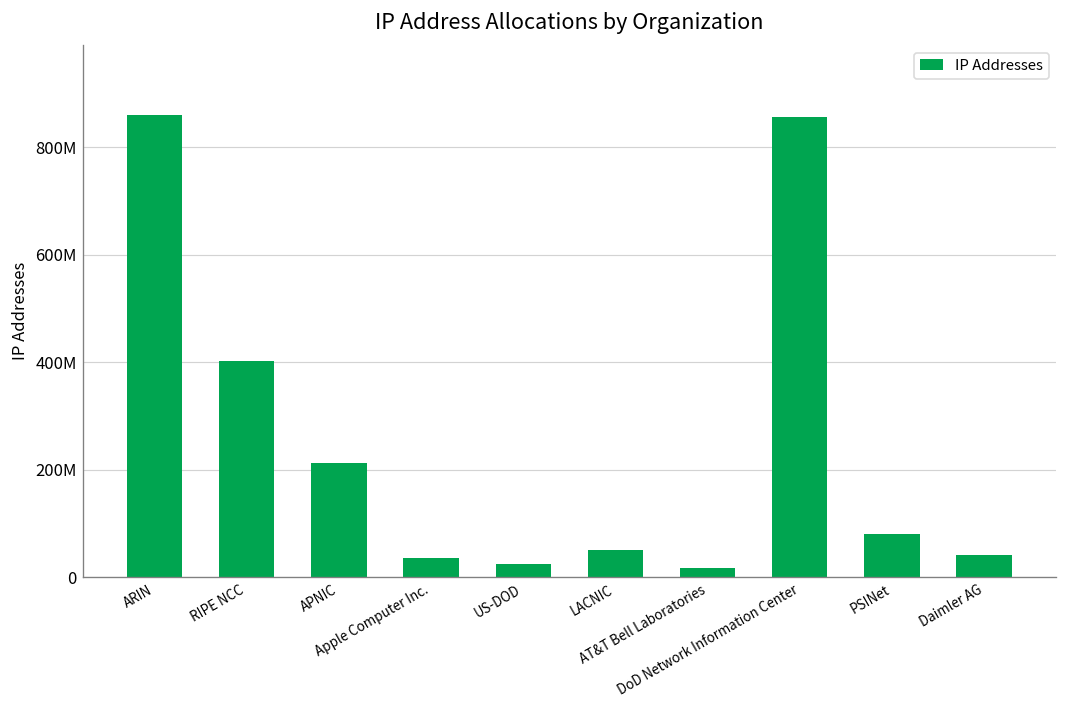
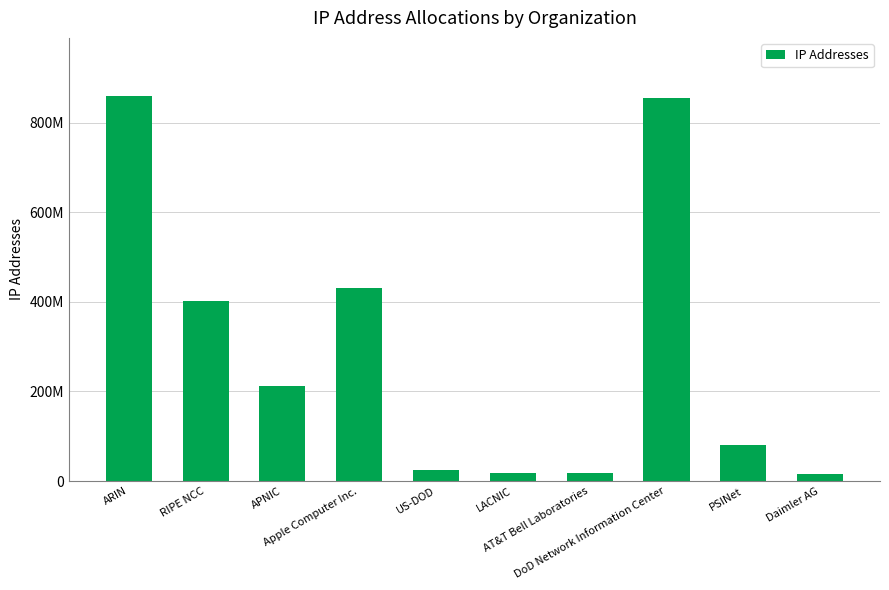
  {
    "ARIN": 860000000,
    "RIPE NCC": 400000000,
    "APNIC": 210000000,
-   "Apple Computer Inc.": 40000000,
+   "Apple Computer Inc.": 430000000,
    "US-DOD": 30000000,
-   "LACNIC": 50000000,
+   "LACNIC": 20000000,
    "AT&T Bell Laboratories": 20000000,
    "DoD Network Information Center": 860000000,
    "PSINet": 80000000,
-   "Daimler AG": 40000000
+   "Daimler AG": 20000000
  }
